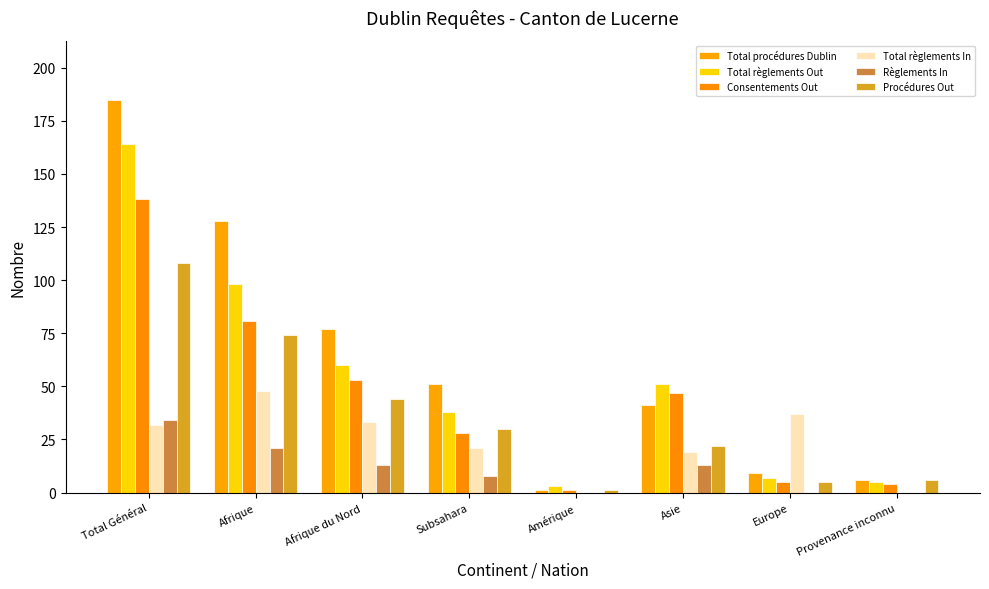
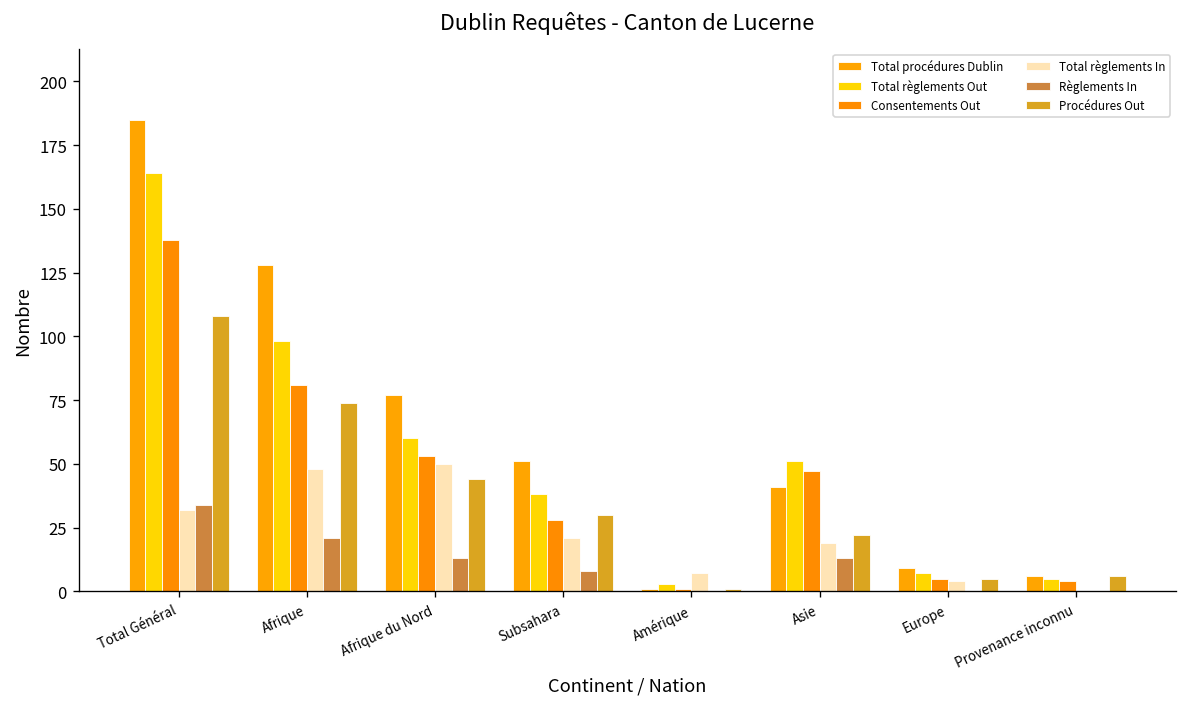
  {
    "Total règlements In": {
      "Total Général": 32,
      "Afrique": 48,
-     "Afrique du Nord": 33,
+     "Afrique du Nord": 50,
      "Subsahara": 21,
-     "Amérique": 0,
+     "Amérique": 7,
      "Asie": 19,
-     "Europe": 37,
+     "Europe": 4,
      "Provenance inconnu": 0
    }
  }
